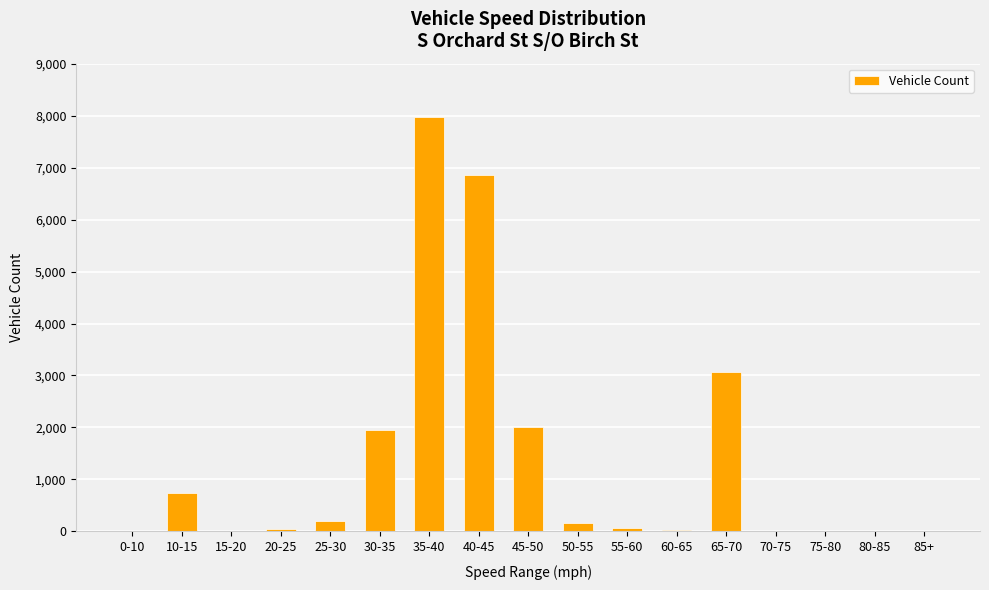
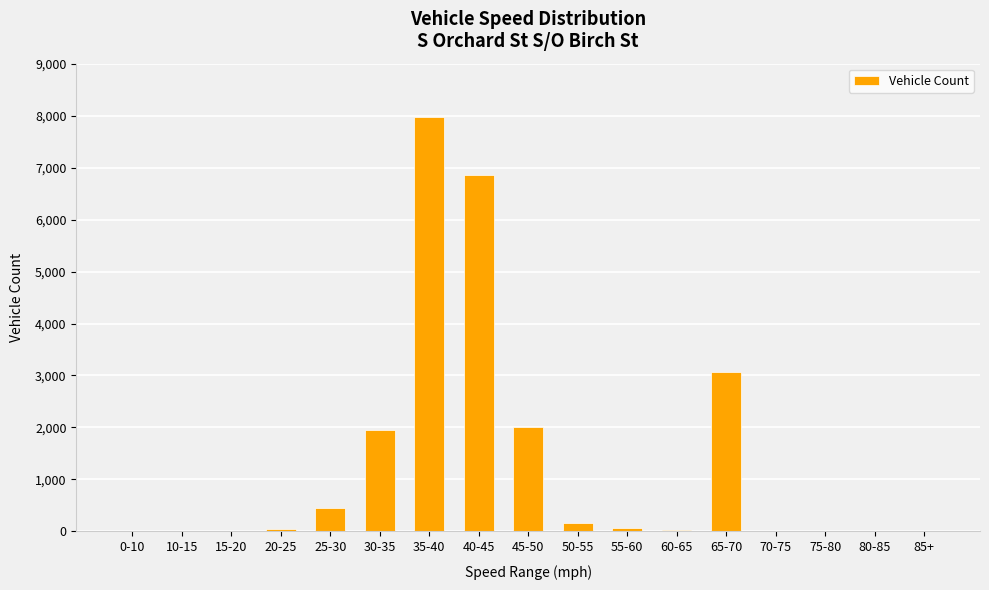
  {
    "0-10": "0",
-   "10-15": "700",
-   "25-30": "200",
+   "10-15": "0",
+   "25-30": "400",
    "30-35": "1,900",
    "35-40": "8,000",
    "40-45": "6,900",
    "45-50": "2,000",
    "50-55": "200",
    "55-60": "100",
    "65-70": "3,100",
    "75-80": "0",
    "80-85": "0",
    "85+": "0"
  }
